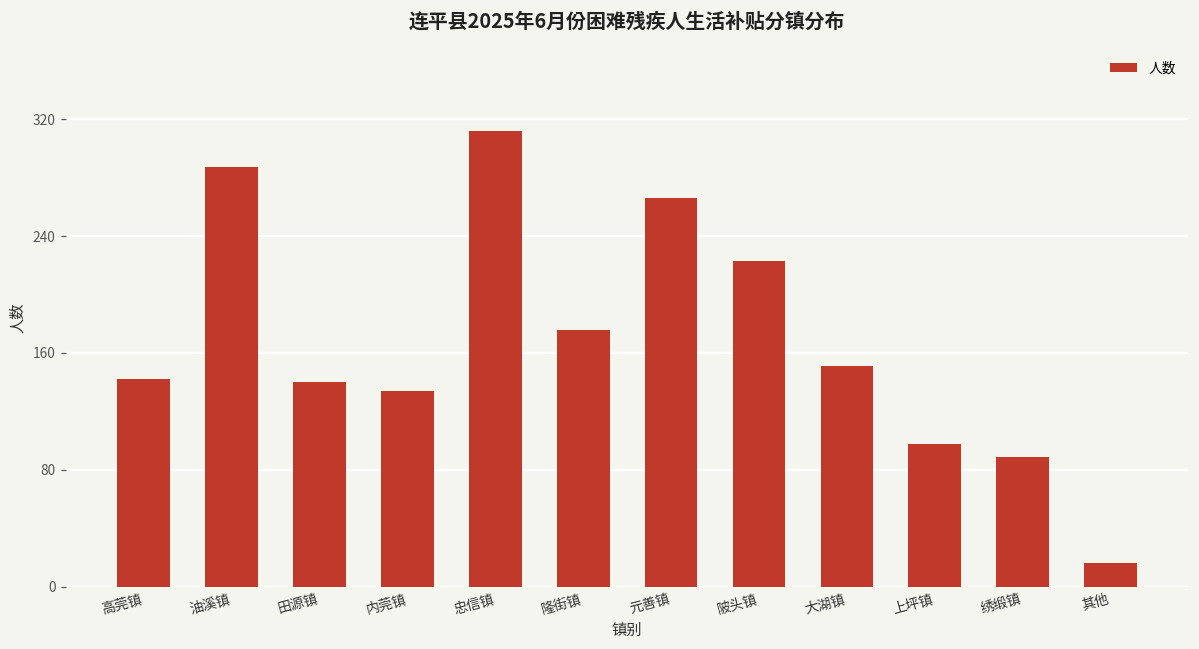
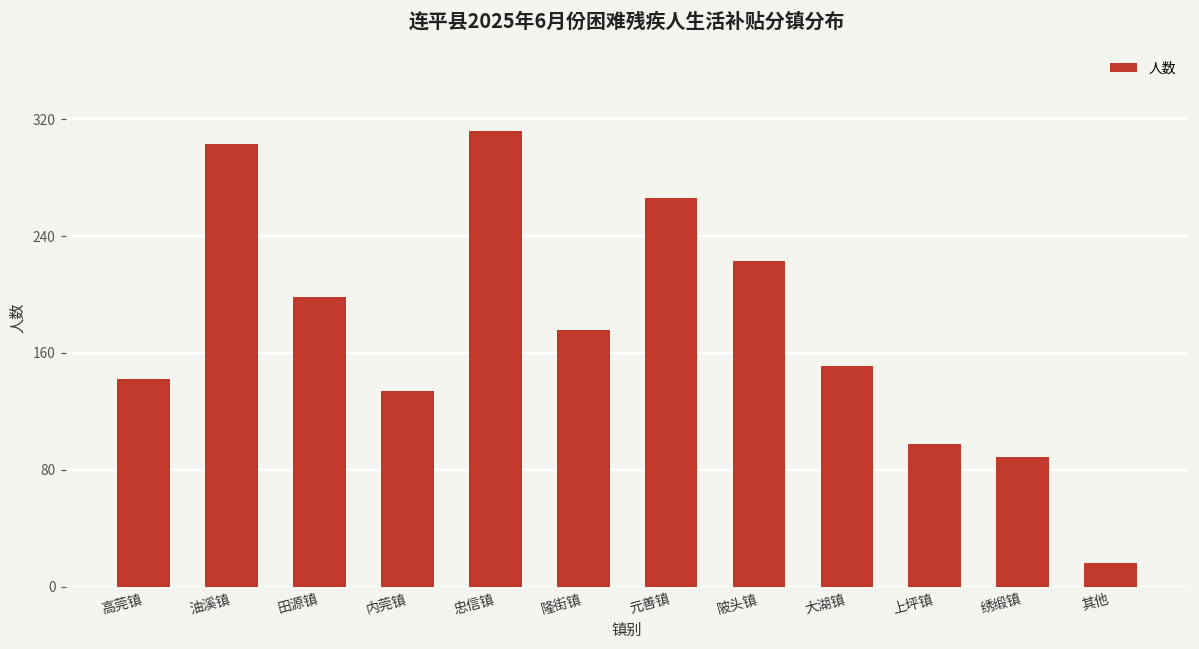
  {
    "高莞镇": 142,
-   "油溪镇": 287,
-   "田源镇": 140,
+   "油溪镇": 303,
+   "田源镇": 198,
    "内莞镇": 134,
    "忠信镇": 312,
    "隆街镇": 176,
    "元善镇": 266,
    "陂头镇": 223,
    "大湖镇": 151,
    "上坪镇": 98,
    "绣缎镇": 89,
    "其他": 16
  }
